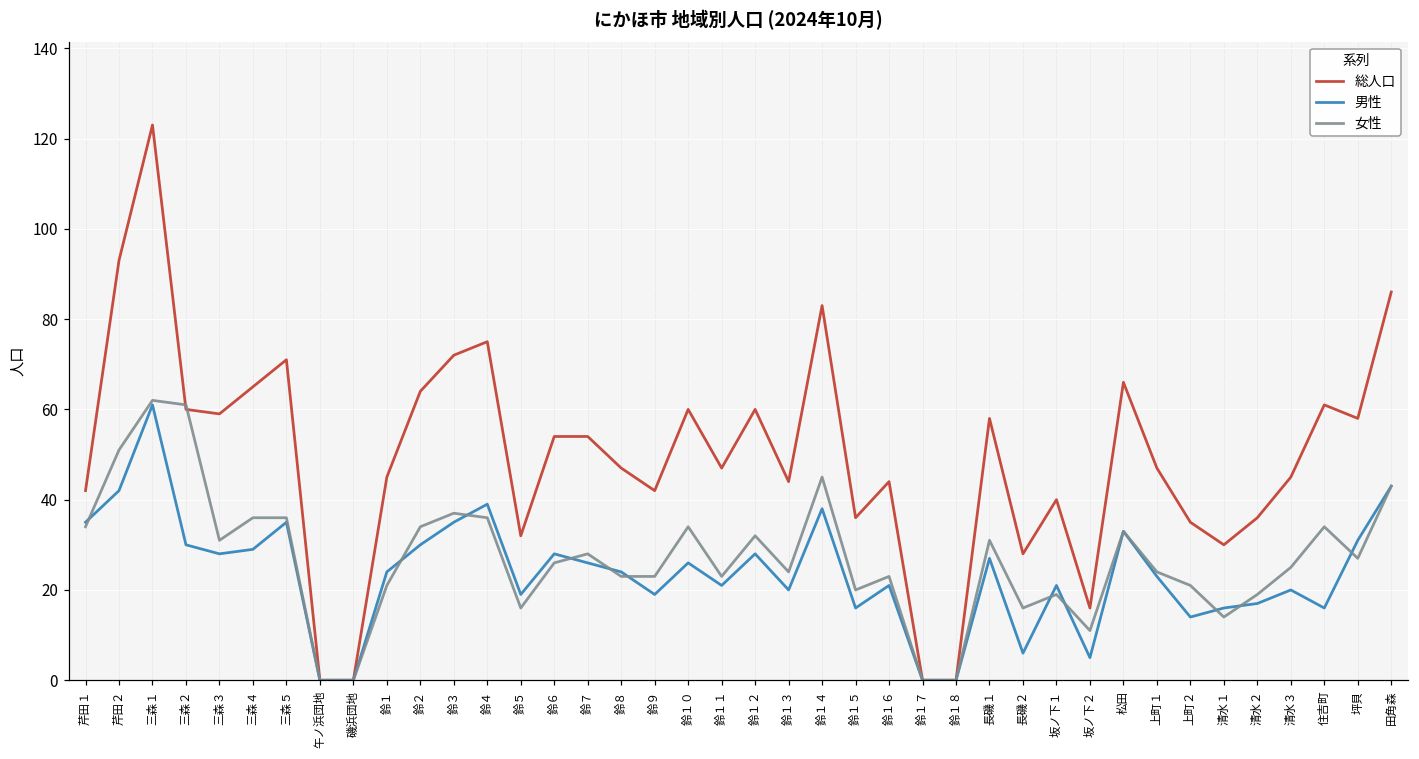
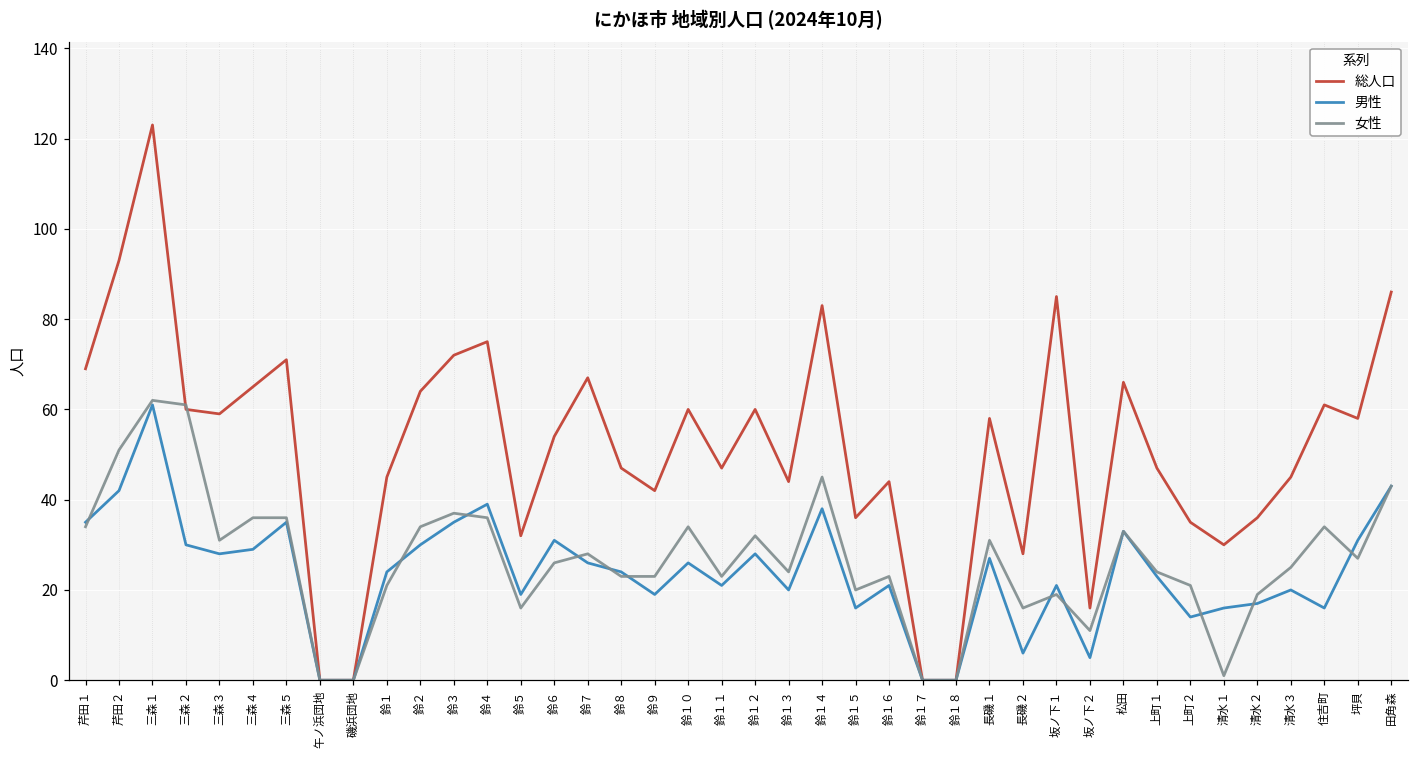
  {
    "総人口": {
-     "芹田１": 42,
+     "芹田１": 69,
      "芹田２": 93,
      "三森１": 123,
      "三森２": 60,
      "三森３": 59,
      "三森４": 65,
      "三森５": 71,
      "鈴１": 45,
      "鈴２": 64,
      "鈴３": 72,
      "鈴４": 75,
      "鈴５": 32,
      "鈴６": 54,
-     "鈴７": 54,
+     "鈴７": 67,
      "鈴８": 47,
      "鈴９": 42,
      "鈴１０": 60,
      "鈴１１": 47,
      "鈴１２": 60,
      "鈴１３": 44,
      "鈴１４": 83,
      "鈴１５": 36,
      "鈴１６": 44,
      "長磯１": 58,
      "長磯２": 28,
-     "坂ノ下１": 40,
+     "坂ノ下１": 85,
      "坂ノ下２": 16,
      "松田": 66,
      "上町１": 47,
      "上町２": 35,
      "清水１": 30,
      "清水２": 36,
      "清水３": 45,
      "住吉町": 61,
      "坪貝": 58,
      "田角森": 86
    },
    "男性": {
      "芹田１": 35,
      "芹田２": 42,
      "三森１": 61,
      "三森２": 30,
      "三森３": 28,
      "三森４": 29,
      "三森５": 35,
      "鈴１": 24,
      "鈴２": 30,
      "鈴３": 35,
      "鈴４": 39,
      "鈴５": 19,
-     "鈴６": 28,
+     "鈴６": 31,
      "鈴７": 26,
      "鈴８": 24,
      "鈴９": 19,
      "鈴１０": 26,
      "鈴１１": 21,
      "鈴１２": 28,
      "鈴１３": 20,
      "鈴１４": 38,
      "鈴１５": 16,
      "鈴１６": 21,
      "長磯１": 27,
      "長磯２": 6,
      "坂ノ下１": 21,
      "坂ノ下２": 5,
      "上町１": 23,
      "上町２": 14,
      "清水１": 16,
      "清水２": 17,
      "清水３": 20,
      "住吉町": 16,
      "坪貝": 31
    },
    "女性": {
      "芹田１": 34,
      "芹田２": 51,
      "三森１": 62,
      "三森２": 61,
      "三森３": 31,
      "三森４": 36,
      "三森５": 36,
      "鈴１": 21,
      "鈴２": 34,
      "鈴３": 37,
      "鈴４": 36,
      "鈴５": 16,
      "鈴６": 26,
      "鈴７": 28,
      "鈴８": 23,
      "鈴９": 23,
      "鈴１０": 34,
      "鈴１１": 23,
      "鈴１２": 32,
      "鈴１３": 24,
      "鈴１４": 45,
      "鈴１５": 20,
      "鈴１６": 23,
      "長磯１": 31,
      "長磯２": 16,
      "坂ノ下１": 19,
      "坂ノ下２": 11,
      "上町１": 24,
      "上町２": 21,
-     "清水１": 14,
+     "清水１": 1,
      "清水２": 19,
      "清水３": 25,
      "住吉町": 34,
      "坪貝": 27
    }
  }
